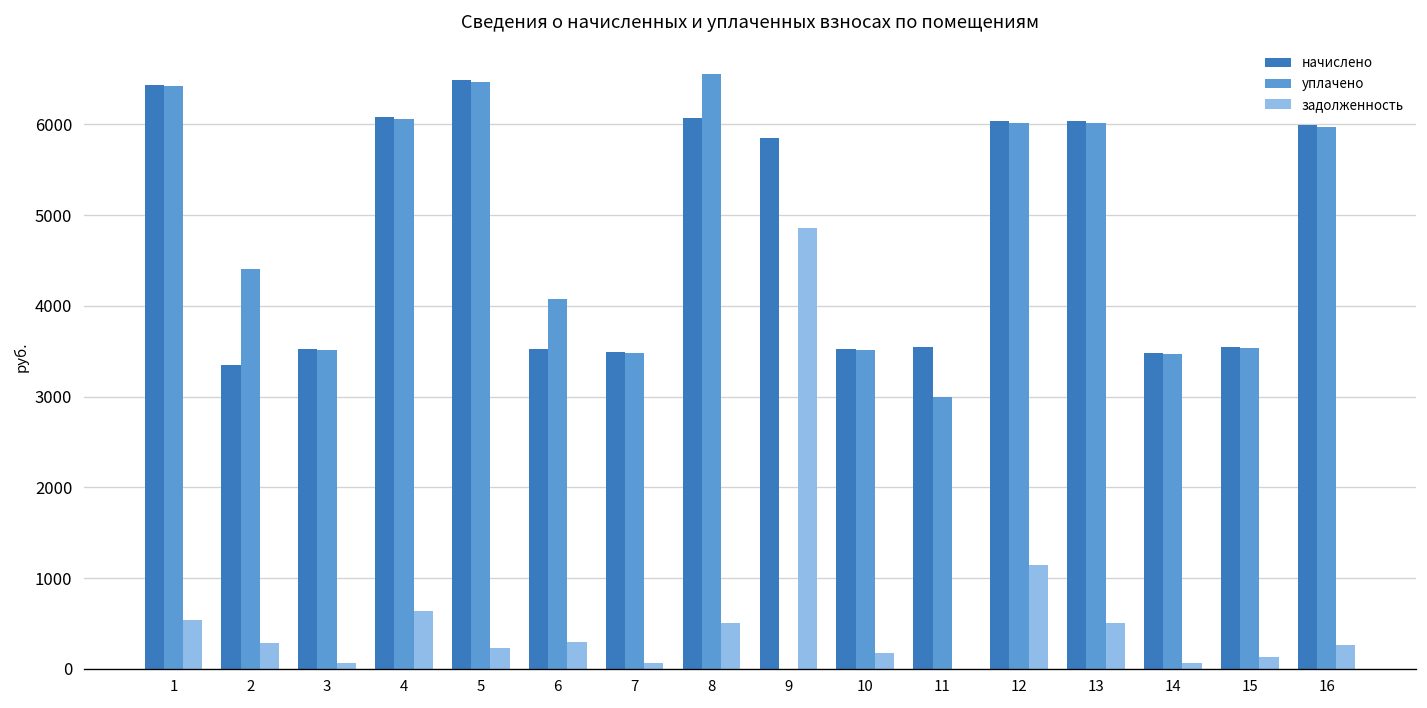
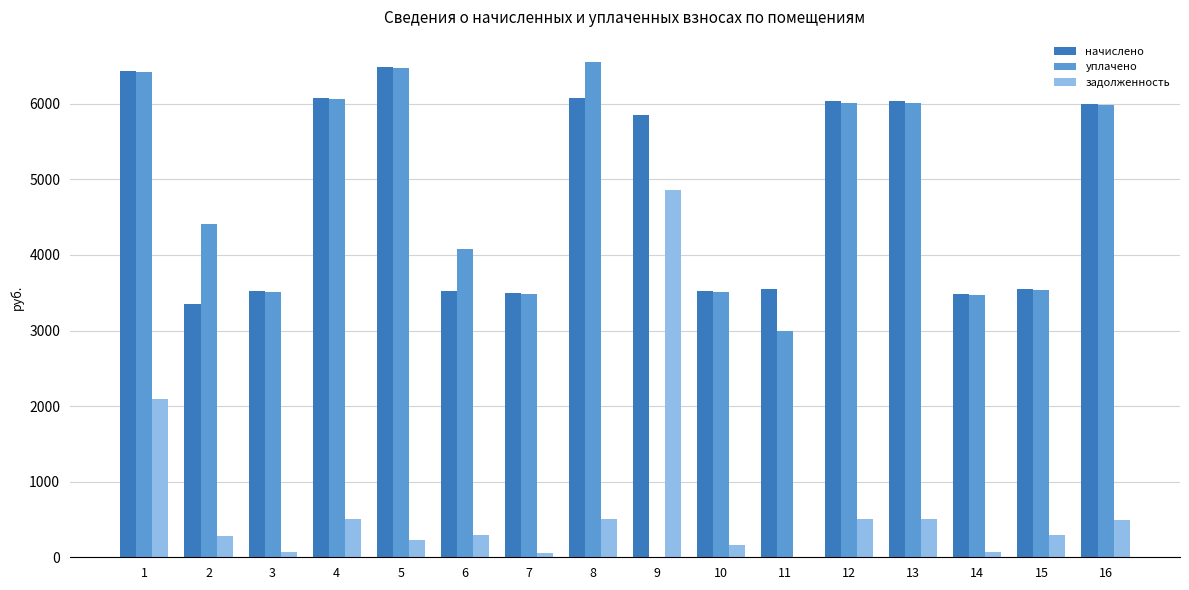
  {
    "задолженность": {
-     "1": 500,
+     "1": 2100,
      "2": 300,
      "3": 100,
-     "4": 600,
+     "4": 500,
      "5": 200,
      "6": 300,
      "7": 100,
      "8": 500,
      "9": 4900,
      "10": 200,
      "11": 0,
-     "12": 1100,
+     "12": 500,
      "13": 500,
      "14": 100,
-     "15": 100,
-     "16": 300
+     "15": 300,
+     "16": 500
    }
  }
